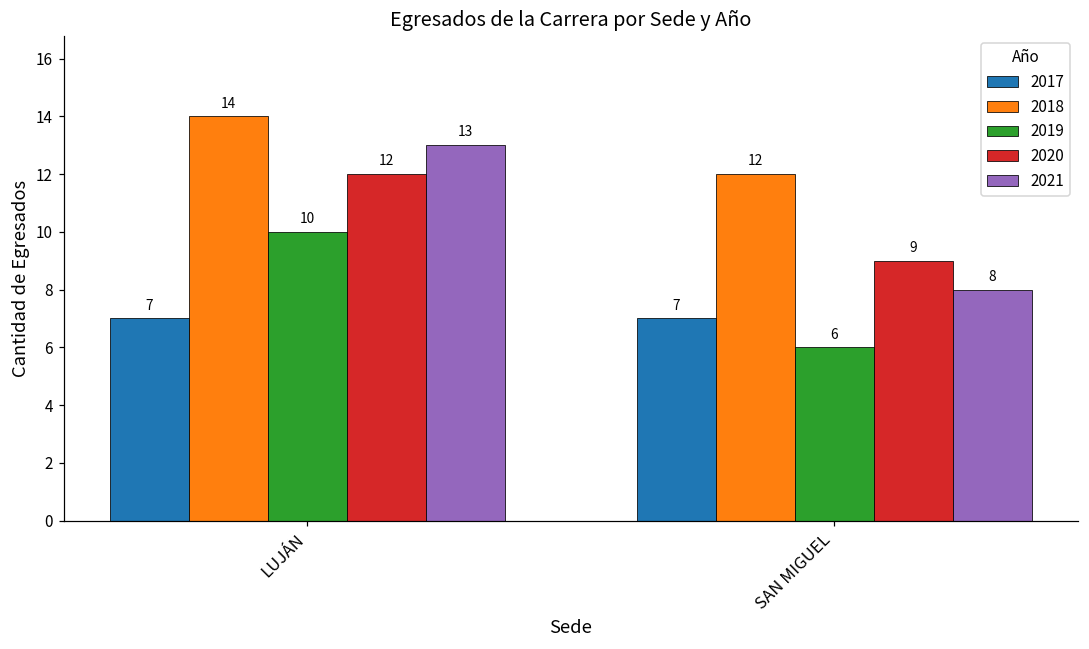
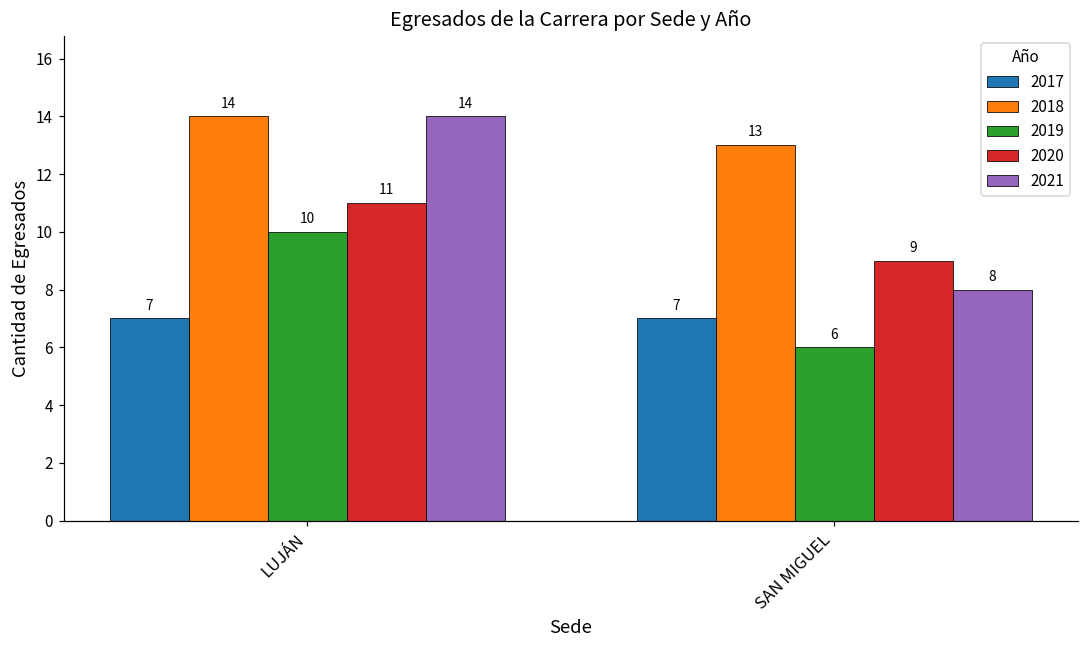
  {
    "2017": {
      "LUJÁN": 7,
      "SAN MIGUEL": 7
    },
    "2018": {
      "LUJÁN": 14,
-     "SAN MIGUEL": 12
+     "SAN MIGUEL": 13
    },
    "2019": {
      "LUJÁN": 10,
      "SAN MIGUEL": 6
    },
    "2020": {
-     "LUJÁN": 12,
+     "LUJÁN": 11,
      "SAN MIGUEL": 9
    },
    "2021": {
-     "LUJÁN": 13,
+     "LUJÁN": 14,
      "SAN MIGUEL": 8
    }
  }
